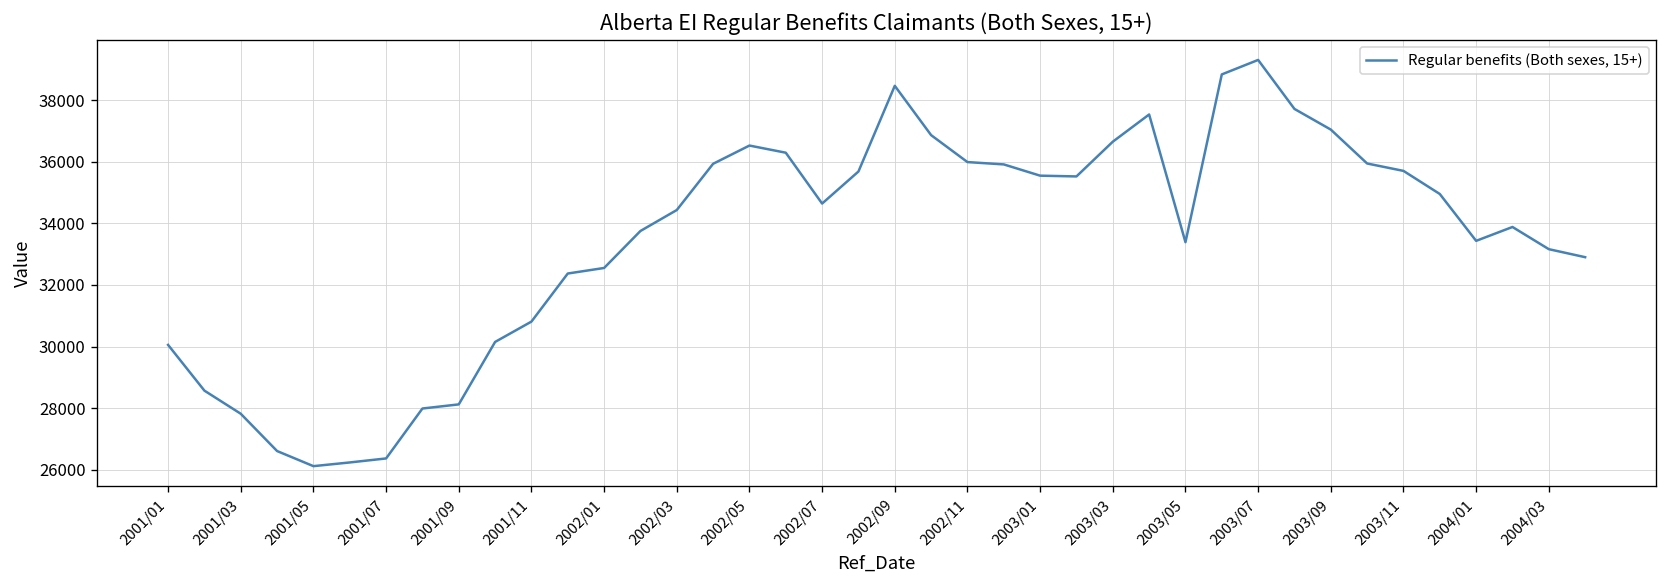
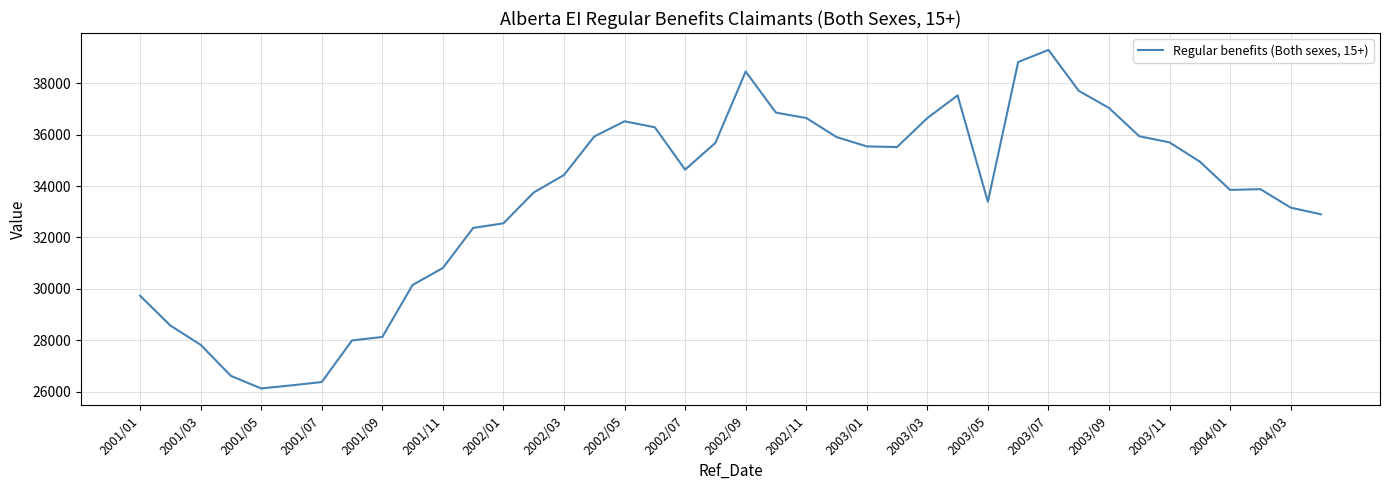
  {
-   "2001/01": 30100,
+   "2001/01": 29700,
    "2001/03": 27800,
    "2001/05": 26100,
    "2001/07": 26400,
    "2001/09": 28100,
    "2001/11": 30800,
    "2002/01": 32600,
    "2002/03": 34400,
    "2002/05": 36500,
    "2002/07": 34600,
    "2002/09": 38500,
-   "2002/11": 36000,
+   "2002/11": 36700,
    "2003/01": 35500,
    "2003/03": 36600,
    "2003/05": 33400,
    "2003/07": 39300,
    "2003/09": 37000,
    "2003/11": 35700,
-   "2004/01": 33400,
+   "2004/01": 33900,
    "2004/03": 33200
  }
